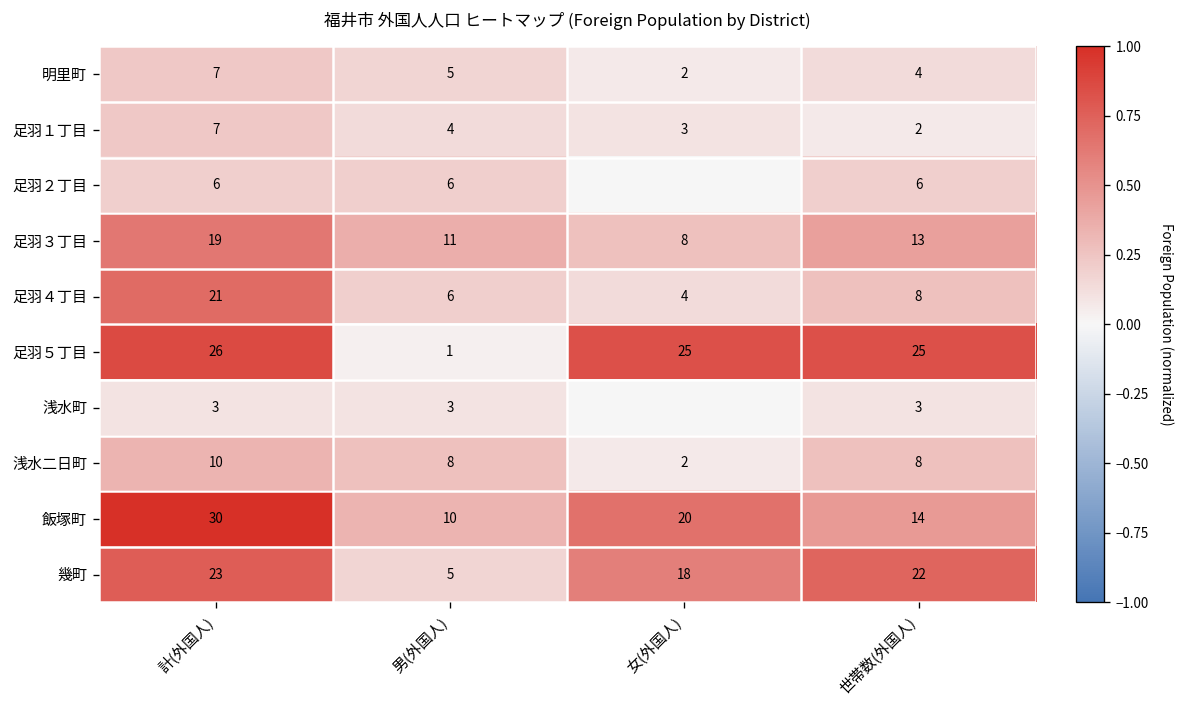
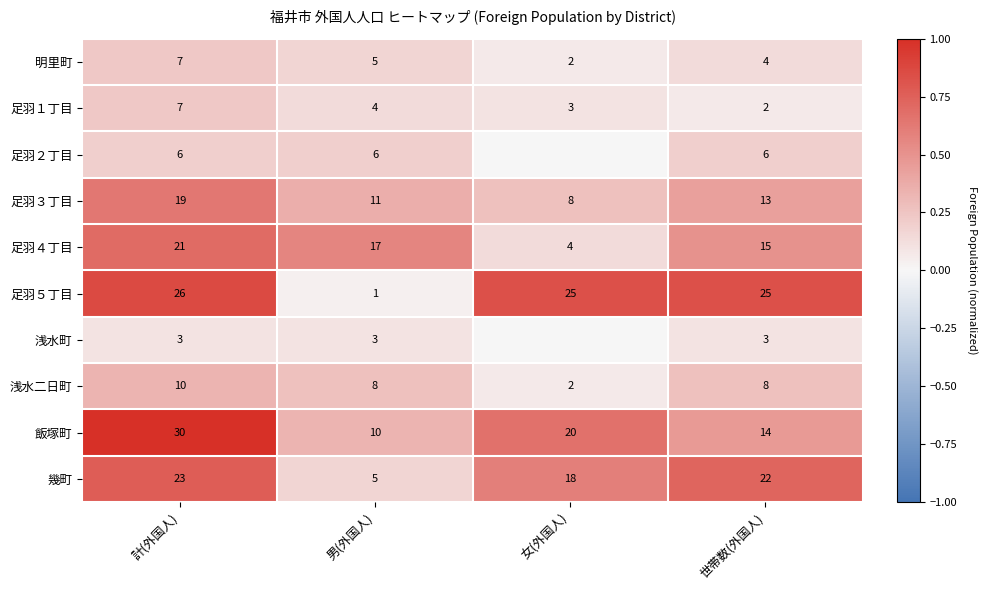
  {
    "明里町": {
      "計(外国人)": 7,
      "男(外国人)": 5,
      "女(外国人)": 2,
      "世帯数(外国人)": 4
    },
    "足羽１丁目": {
      "計(外国人)": 7,
      "男(外国人)": 4,
      "女(外国人)": 3,
      "世帯数(外国人)": 2
    },
    "足羽２丁目": {
      "計(外国人)": 6,
      "男(外国人)": 6,
      "世帯数(外国人)": 6
    },
    "足羽３丁目": {
      "計(外国人)": 19,
      "男(外国人)": 11,
      "女(外国人)": 8,
      "世帯数(外国人)": 13
    },
    "足羽４丁目": {
      "計(外国人)": 21,
-     "男(外国人)": 6,
+     "男(外国人)": 17,
      "女(外国人)": 4,
-     "世帯数(外国人)": 8
+     "世帯数(外国人)": 15
    },
    "足羽５丁目": {
      "計(外国人)": 26,
      "男(外国人)": 1,
      "女(外国人)": 25,
      "世帯数(外国人)": 25
    },
    "浅水町": {
      "計(外国人)": 3,
      "男(外国人)": 3,
      "世帯数(外国人)": 3
    },
    "浅水二日町": {
      "計(外国人)": 10,
      "男(外国人)": 8,
      "女(外国人)": 2,
      "世帯数(外国人)": 8
    },
    "飯塚町": {
      "計(外国人)": 30,
      "男(外国人)": 10,
      "女(外国人)": 20,
      "世帯数(外国人)": 14
    },
    "幾町": {
      "計(外国人)": 23,
      "男(外国人)": 5,
      "女(外国人)": 18,
      "世帯数(外国人)": 22
    }
  }
